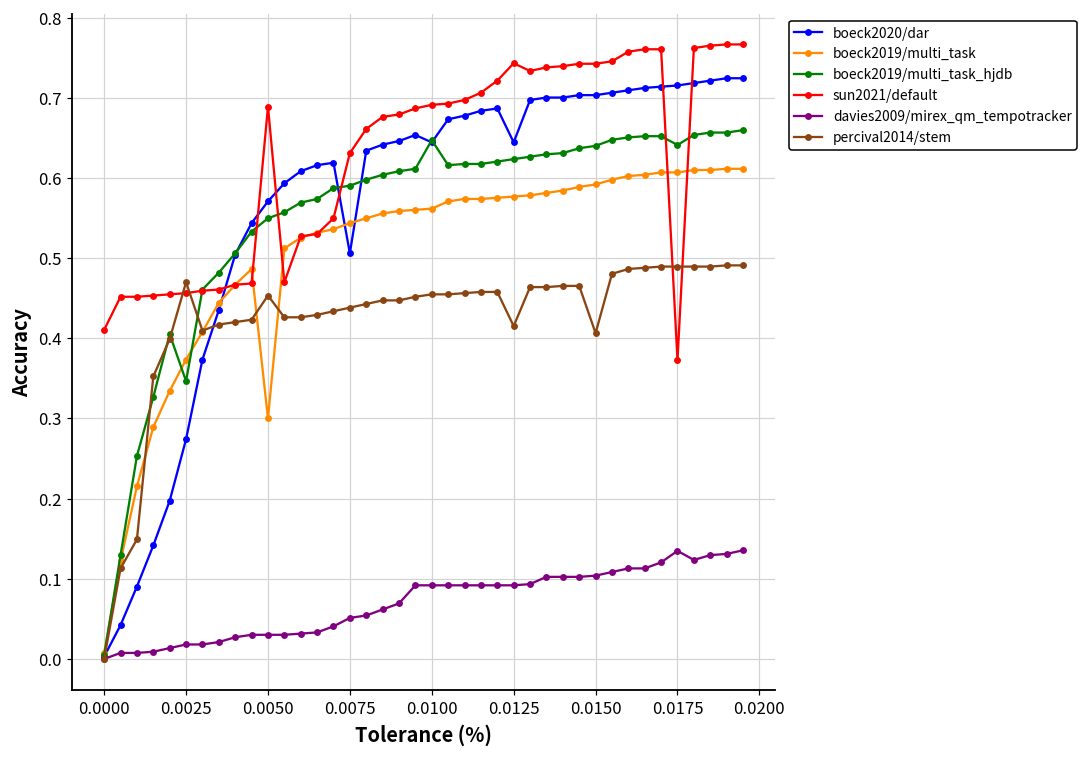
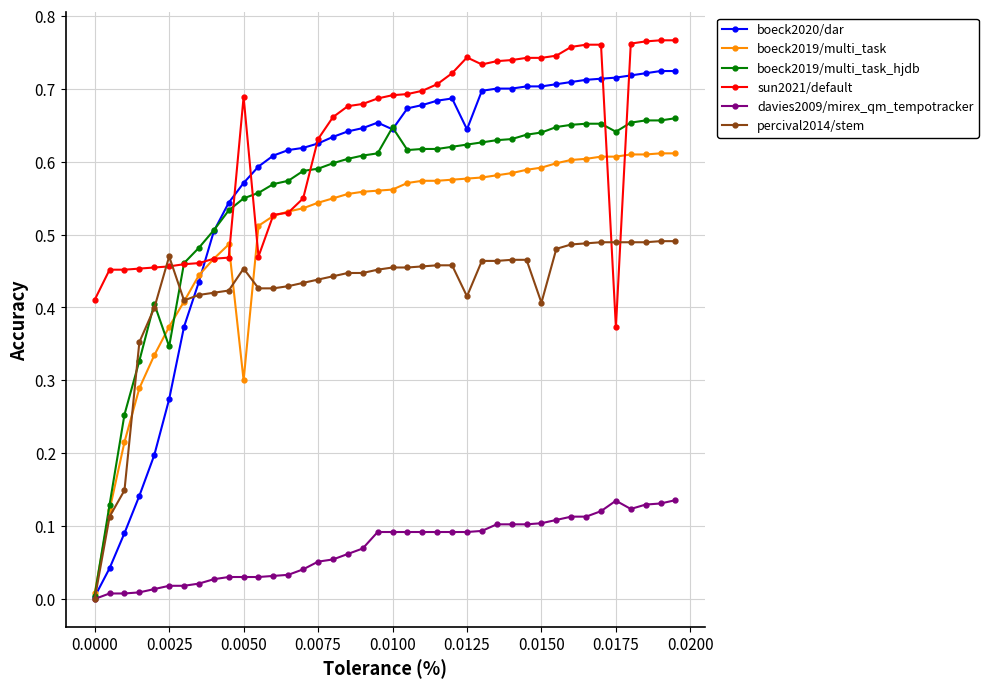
  {
    "boeck2020/dar": {
      "0.0025": 0.27,
      "0.0050": 0.57,
-     "0.0075": 0.51,
+     "0.0075": 0.63,
      "0.0125": 0.64,
      "0.0150": 0.70,
      "0.0175": 0.72
    },
    "boeck2019/multi_task": {
      "0.0025": 0.37,
      "0.0050": 0.30,
      "0.0075": 0.54,
      "0.0100": 0.56,
      "0.0125": 0.58,
      "0.0150": 0.59,
      "0.0175": 0.61
    },
    "boeck2019/multi_task_hjdb": {
      "0.0025": 0.35,
      "0.0050": 0.55,
      "0.0075": 0.59,
      "0.0125": 0.62,
      "0.0150": 0.64,
      "0.0175": 0.64
    },
    "sun2021/default": {
      "0.0000": 0.41,
      "0.0025": 0.46,
      "0.0050": 0.69,
      "0.0075": 0.63,
      "0.0100": 0.69,
      "0.0125": 0.74,
      "0.0150": 0.74,
      "0.0175": 0.37
    },
    "davies2009/mirex_qm_tempotracker": {
      "0.0025": 0.02,
      "0.0050": 0.03,
      "0.0075": 0.05,
      "0.0100": 0.09,
      "0.0125": 0.09,
      "0.0150": 0.10,
      "0.0175": 0.13
    },
    "percival2014/stem": {
      "0.0025": 0.47,
      "0.0050": 0.45,
      "0.0075": 0.44,
      "0.0100": 0.45,
      "0.0125": 0.42,
      "0.0150": 0.41,
      "0.0175": 0.49
    }
  }
